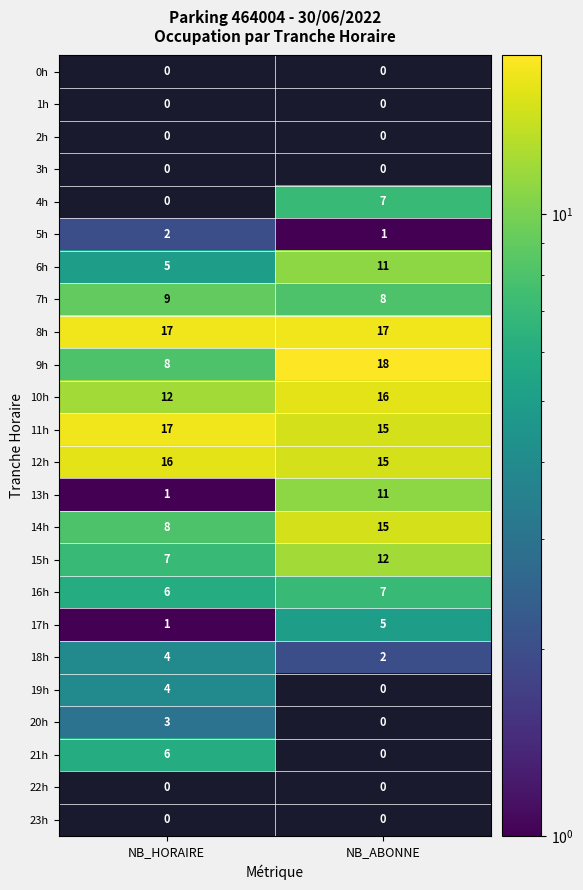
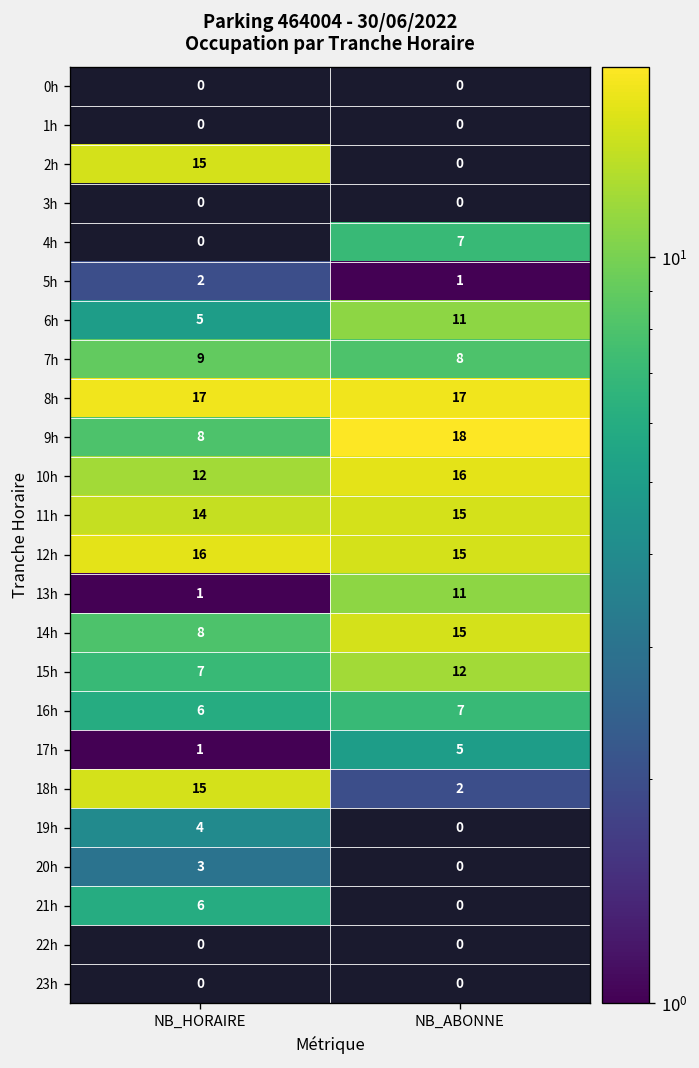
  {
    "0h": {
      "NB_HORAIRE": 0,
      "NB_ABONNE": 0
    },
    "1h": {
      "NB_HORAIRE": 0,
      "NB_ABONNE": 0
    },
    "2h": {
-     "NB_HORAIRE": 0,
+     "NB_HORAIRE": 15,
      "NB_ABONNE": 0
    },
    "3h": {
      "NB_HORAIRE": 0,
      "NB_ABONNE": 0
    },
    "4h": {
      "NB_HORAIRE": 0,
      "NB_ABONNE": 7
    },
    "5h": {
      "NB_HORAIRE": 2,
      "NB_ABONNE": 1
    },
    "6h": {
      "NB_HORAIRE": 5,
      "NB_ABONNE": 11
    },
    "7h": {
      "NB_HORAIRE": 9,
      "NB_ABONNE": 8
    },
    "8h": {
      "NB_HORAIRE": 17,
      "NB_ABONNE": 17
    },
    "9h": {
      "NB_HORAIRE": 8,
      "NB_ABONNE": 18
    },
    "10h": {
      "NB_HORAIRE": 12,
      "NB_ABONNE": 16
    },
    "11h": {
-     "NB_HORAIRE": 17,
+     "NB_HORAIRE": 14,
      "NB_ABONNE": 15
    },
    "12h": {
      "NB_HORAIRE": 16,
      "NB_ABONNE": 15
    },
    "13h": {
      "NB_HORAIRE": 1,
      "NB_ABONNE": 11
    },
    "14h": {
      "NB_HORAIRE": 8,
      "NB_ABONNE": 15
    },
    "15h": {
      "NB_HORAIRE": 7,
      "NB_ABONNE": 12
    },
    "16h": {
      "NB_HORAIRE": 6,
      "NB_ABONNE": 7
    },
    "17h": {
      "NB_HORAIRE": 1,
      "NB_ABONNE": 5
    },
    "18h": {
-     "NB_HORAIRE": 4,
+     "NB_HORAIRE": 15,
      "NB_ABONNE": 2
    },
    "19h": {
      "NB_HORAIRE": 4,
      "NB_ABONNE": 0
    },
    "20h": {
      "NB_HORAIRE": 3,
      "NB_ABONNE": 0
    },
    "21h": {
      "NB_HORAIRE": 6,
      "NB_ABONNE": 0
    },
    "22h": {
      "NB_HORAIRE": 0,
      "NB_ABONNE": 0
    },
    "23h": {
      "NB_HORAIRE": 0,
      "NB_ABONNE": 0
    }
  }
